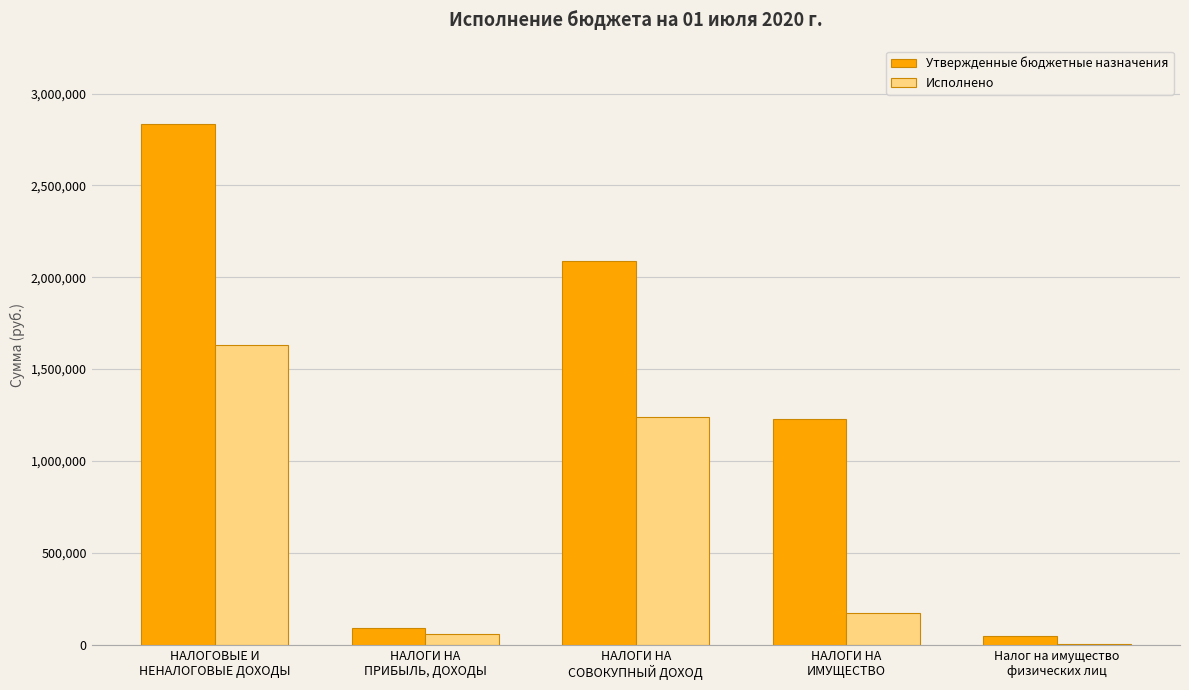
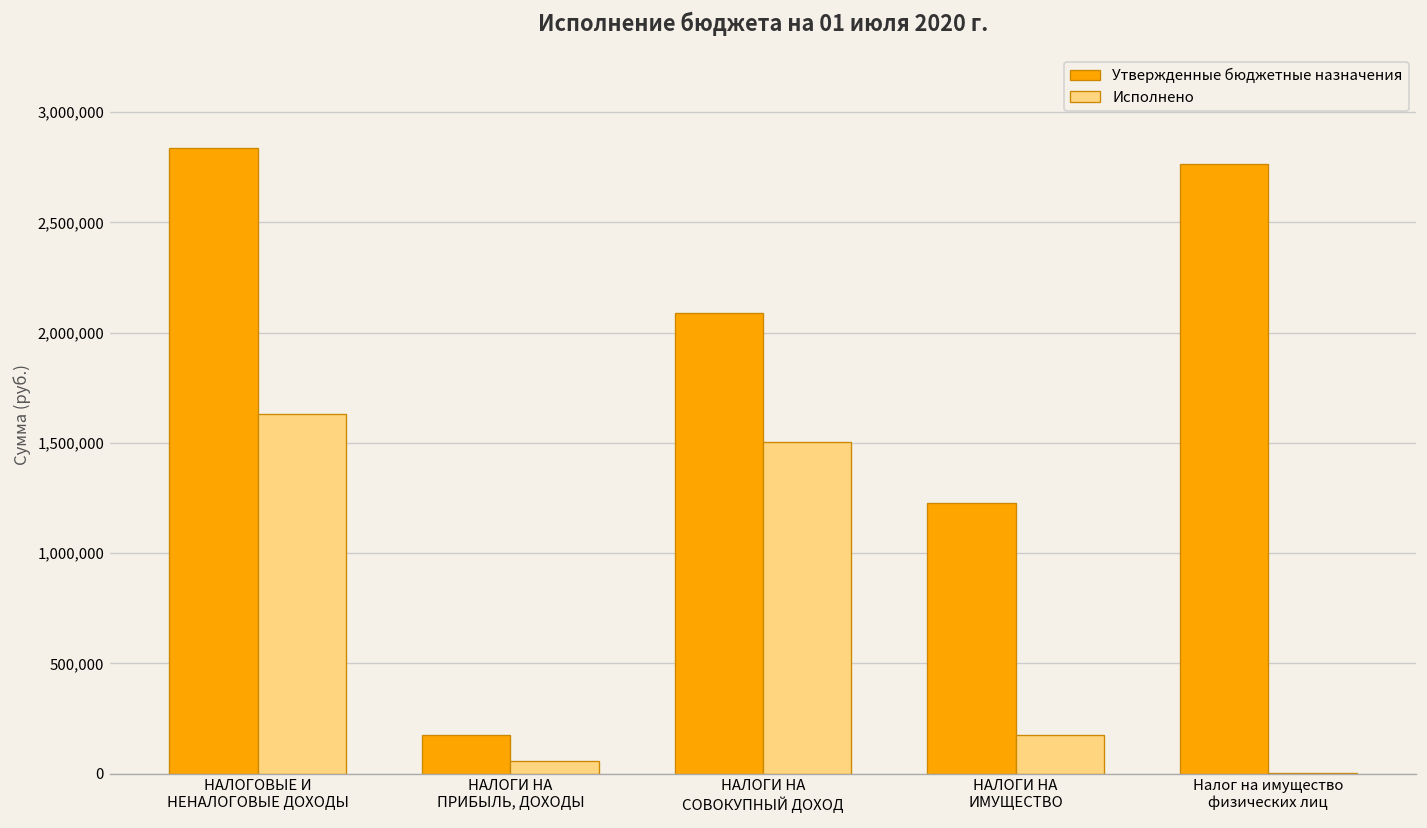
  {
    "Утвержденные бюджетные назначения": {
      "НАЛОГОВЫЕ И НЕНАЛОГОВЫЕ ДОХОДЫ": "2,840,000",
-     "НАЛОГИ НА ПРИБЫЛЬ, ДОХОДЫ": "90,000",
+     "НАЛОГИ НА ПРИБЫЛЬ, ДОХОДЫ": "180,000",
      "НАЛОГИ НА СОВОКУПНЫЙ ДОХОД": "2,090,000",
      "НАЛОГИ НА ИМУЩЕСТВО": "1,230,000",
-     "Налог на имущество физических лиц": "50,000"
+     "Налог на имущество физических лиц": "2,770,000"
    },
    "Исполнено": {
      "НАЛОГОВЫЕ И НЕНАЛОГОВЫЕ ДОХОДЫ": "1,630,000",
      "НАЛОГИ НА ПРИБЫЛЬ, ДОХОДЫ": "60,000",
-     "НАЛОГИ НА СОВОКУПНЫЙ ДОХОД": "1,240,000",
+     "НАЛОГИ НА СОВОКУПНЫЙ ДОХОД": "1,500,000",
      "НАЛОГИ НА ИМУЩЕСТВО": "170,000"
    }
  }
